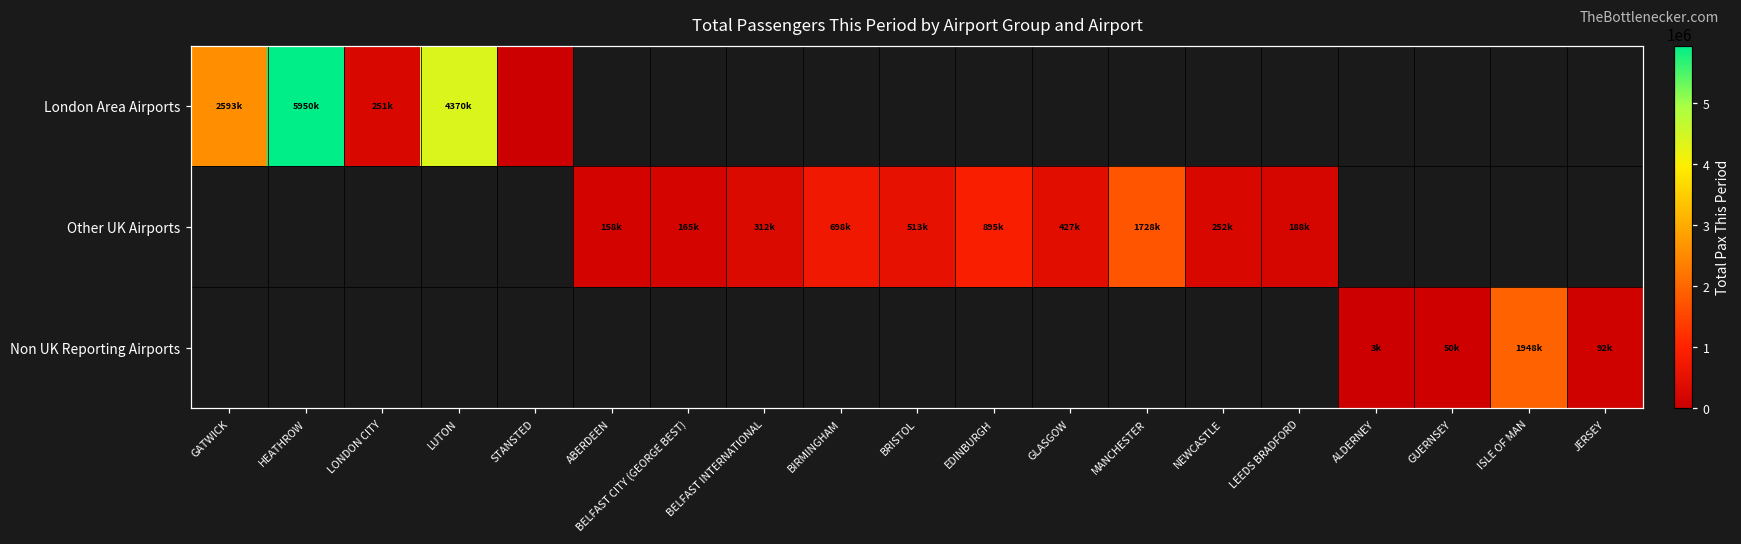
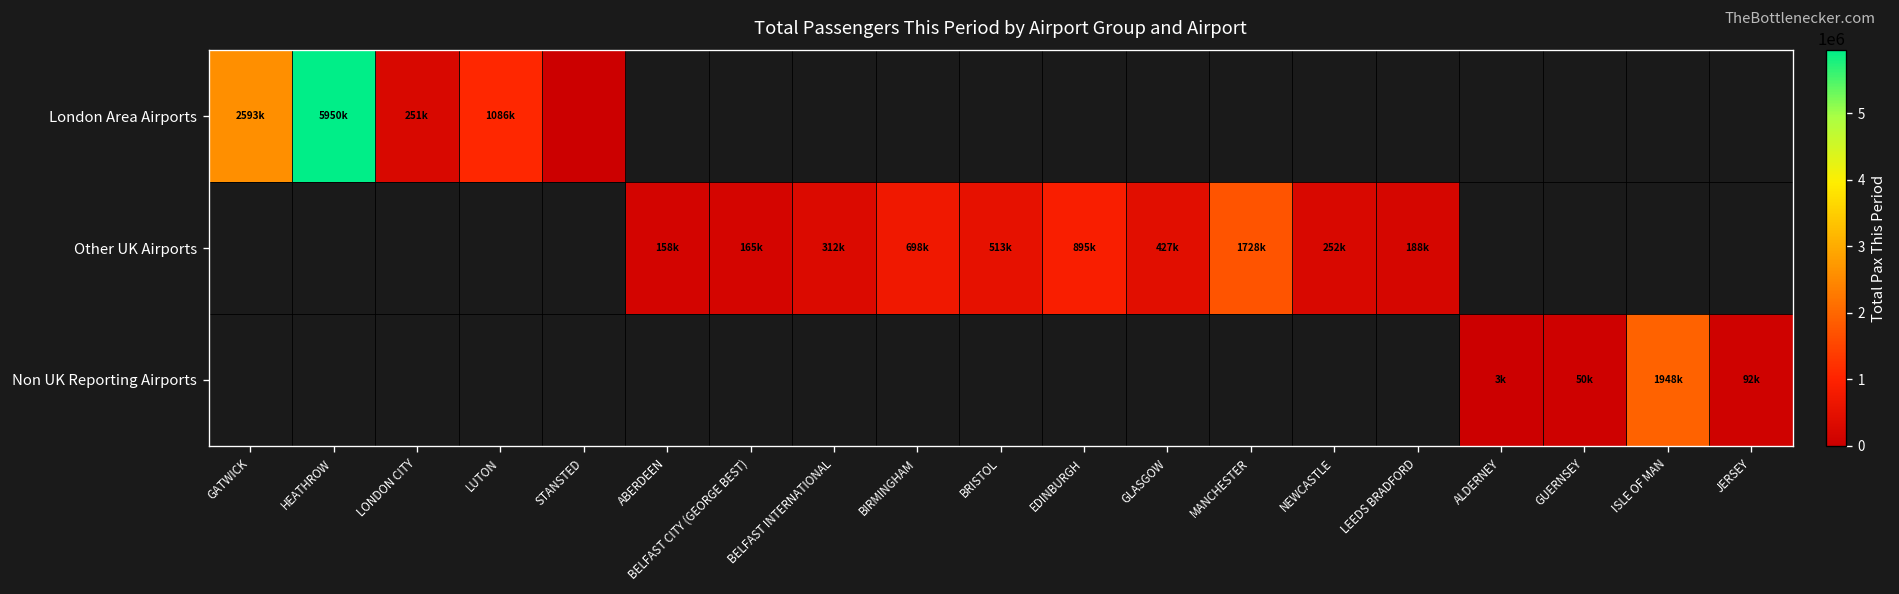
  {
    "London Area Airports": {
      "GATWICK": "2593k",
      "HEATHROW": "5950k",
      "LONDON CITY": "251k",
-     "LUTON": "4370k"
+     "LUTON": "1086k"
    },
    "Other UK Airports": {
      "ABERDEEN": "158k",
      "BELFAST CITY (GEORGE BEST)": "165k",
      "BELFAST INTERNATIONAL": "312k",
      "BIRMINGHAM": "698k",
      "BRISTOL": "513k",
      "EDINBURGH": "895k",
      "GLASGOW": "427k",
      "MANCHESTER": "1728k",
      "NEWCASTLE": "252k",
      "LEEDS BRADFORD": "188k"
    },
    "Non UK Reporting Airports": {
      "ALDERNEY": "3k",
      "GUERNSEY": "50k",
      "ISLE OF MAN": "1948k",
      "JERSEY": "92k"
    }
  }
